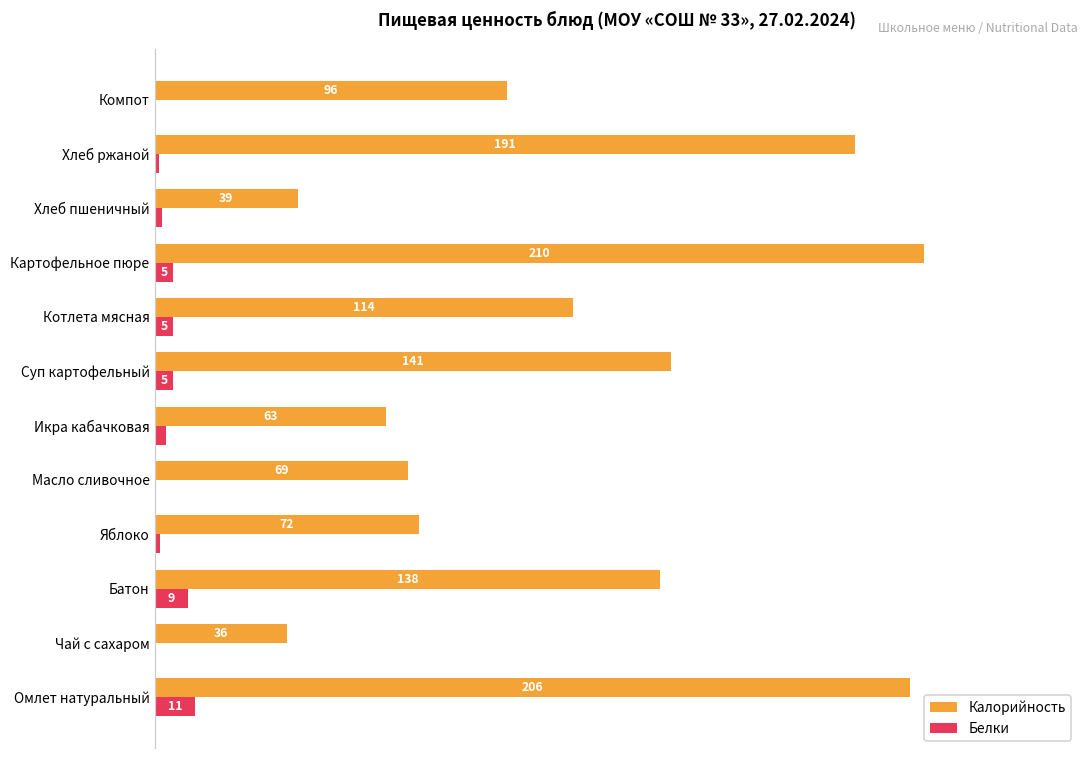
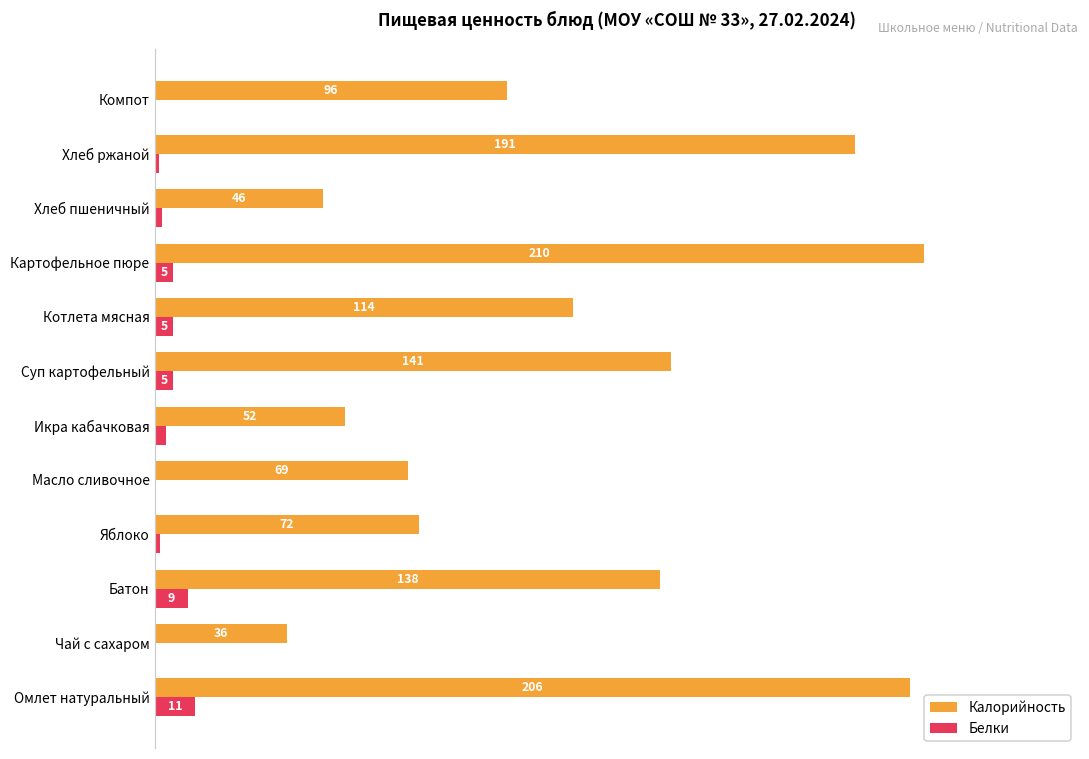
  {
    "Калорийность": {
-     "Хлеб пшеничный": 39,
-     "Икра кабачковая": 63
+     "Хлеб пшеничный": 46,
+     "Икра кабачковая": 52
    }
  }
